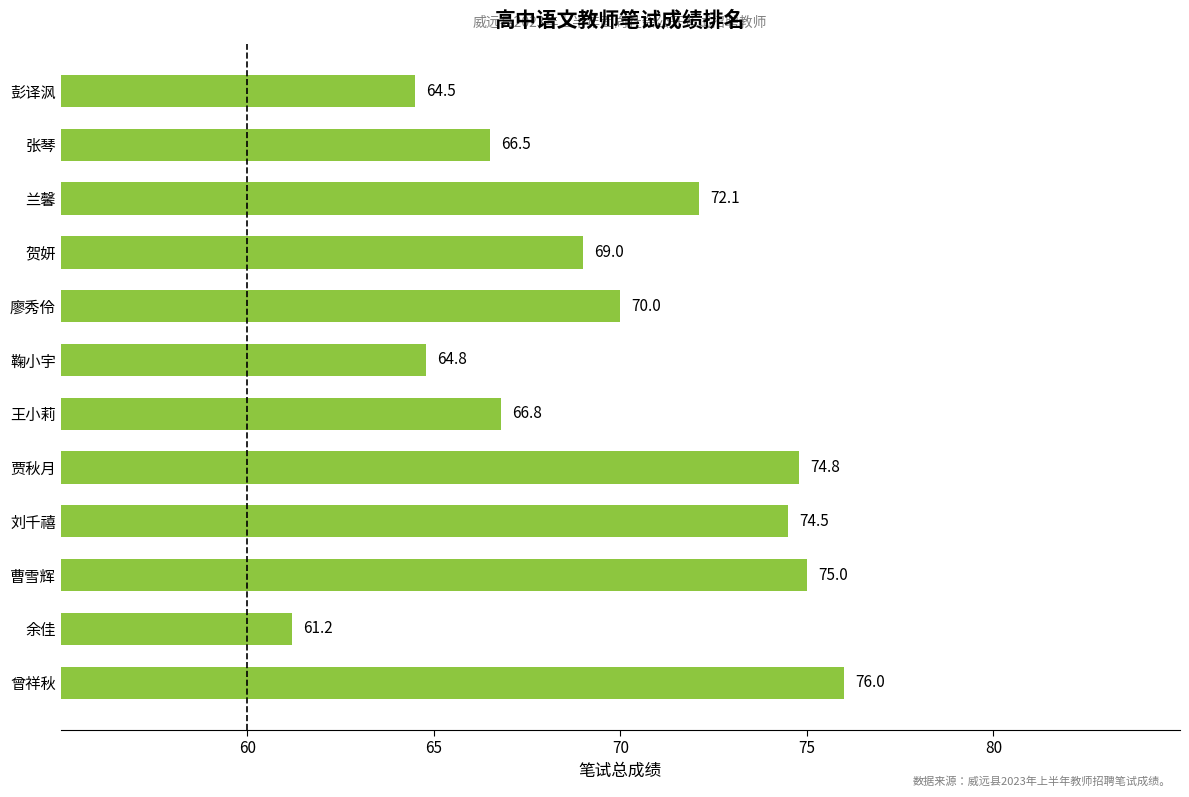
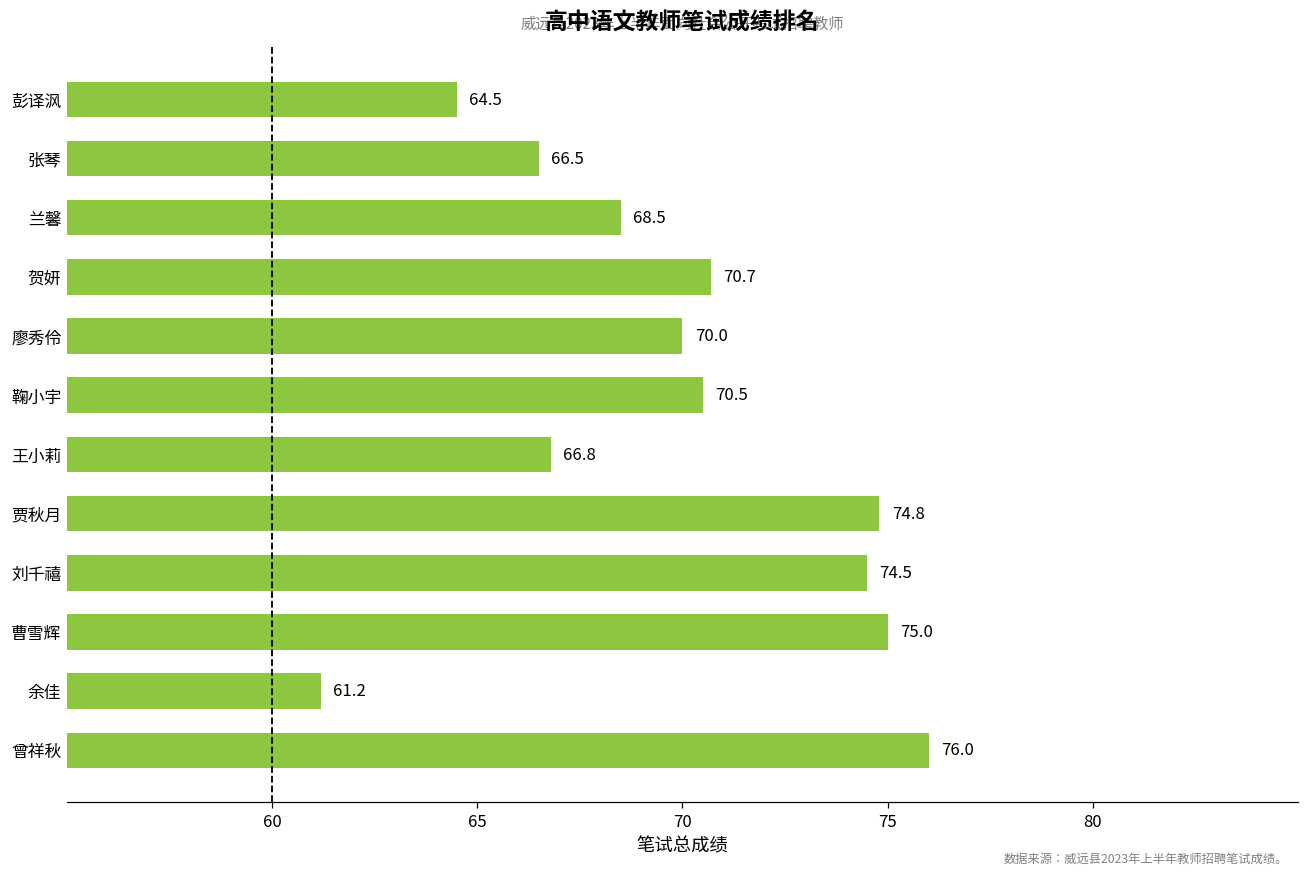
  {
    "彭译沨": 64.5,
    "张琴": 66.5,
-   "兰馨": 72.1,
-   "贺妍": 69.0,
+   "兰馨": 68.5,
+   "贺妍": 70.7,
    "廖秀伶": 70.0,
-   "鞠小宇": 64.8,
+   "鞠小宇": 70.5,
    "王小莉": 66.8,
    "贾秋月": 74.8,
    "刘千禧": 74.5,
    "曹雪辉": 75.0,
    "余佳": 61.2,
    "曾祥秋": 76.0
  }
